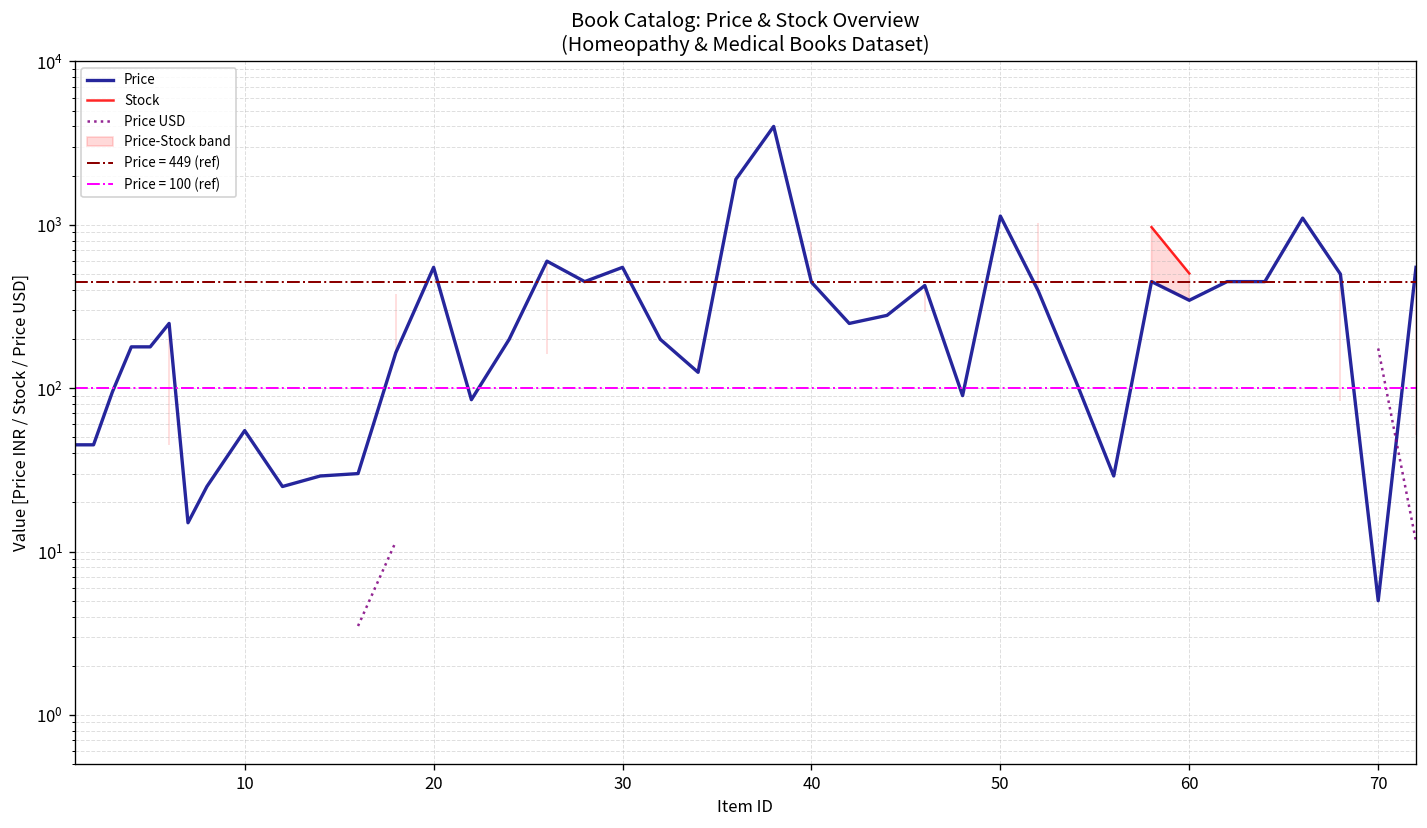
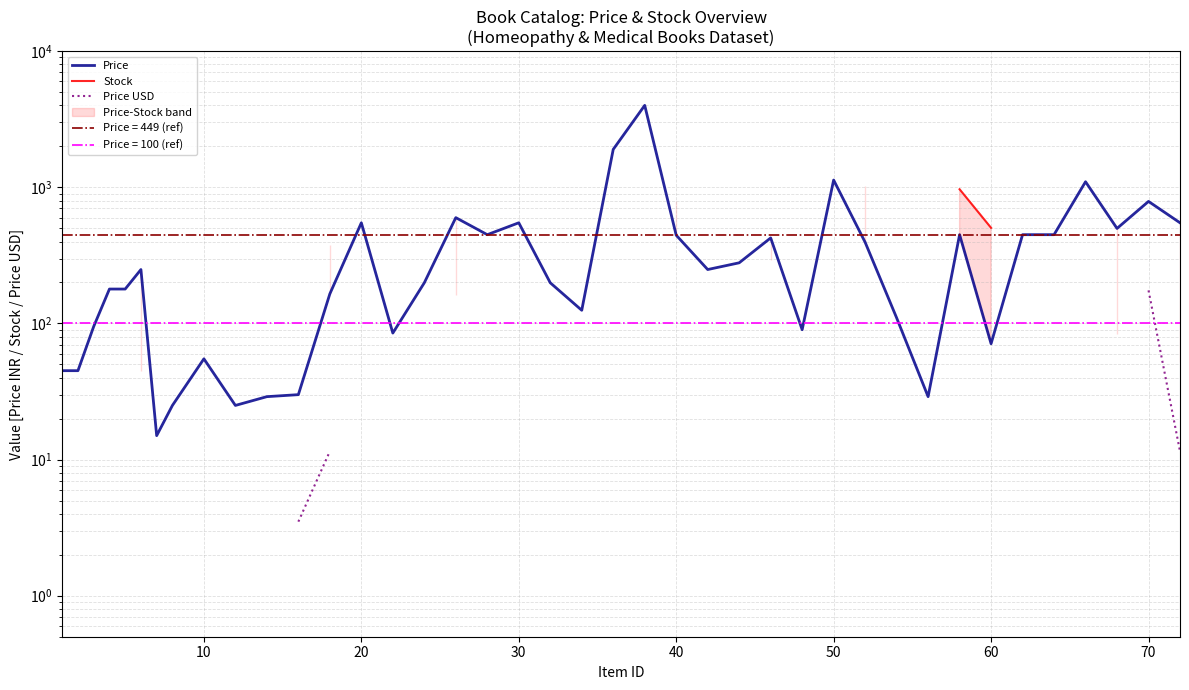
  {
    "Price": {
      "10": 55,
      "20": 550,
      "30": 550,
      "40": 450,
      "50": 1100,
-     "60": 350,
-     "70": 5
+     "60": 70,
+     "70": 800
    },
    "Stock": {
      "40": 800,
      "60": 500
    },
    "Price USD": {
      "70": 180
    }
  }
